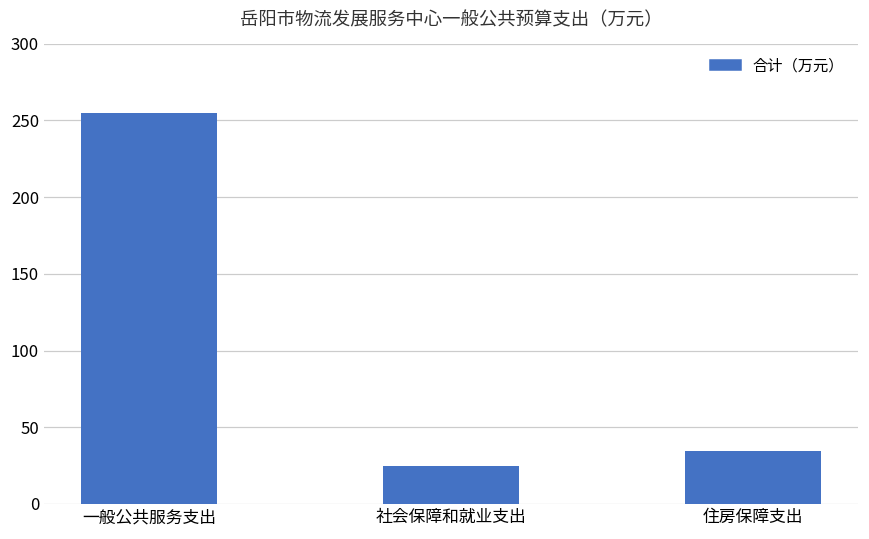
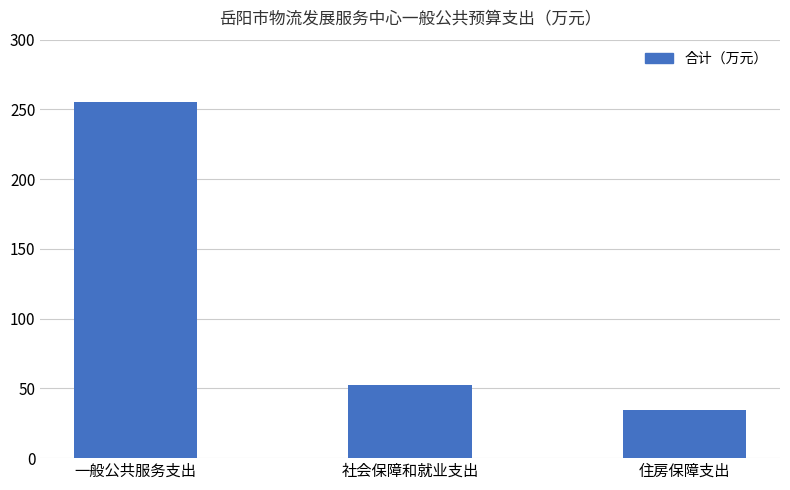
  {
    "一般公共服务支出": 255,
-   "社会保障和就业支出": 25,
+   "社会保障和就业支出": 53,
    "住房保障支出": 34
  }
